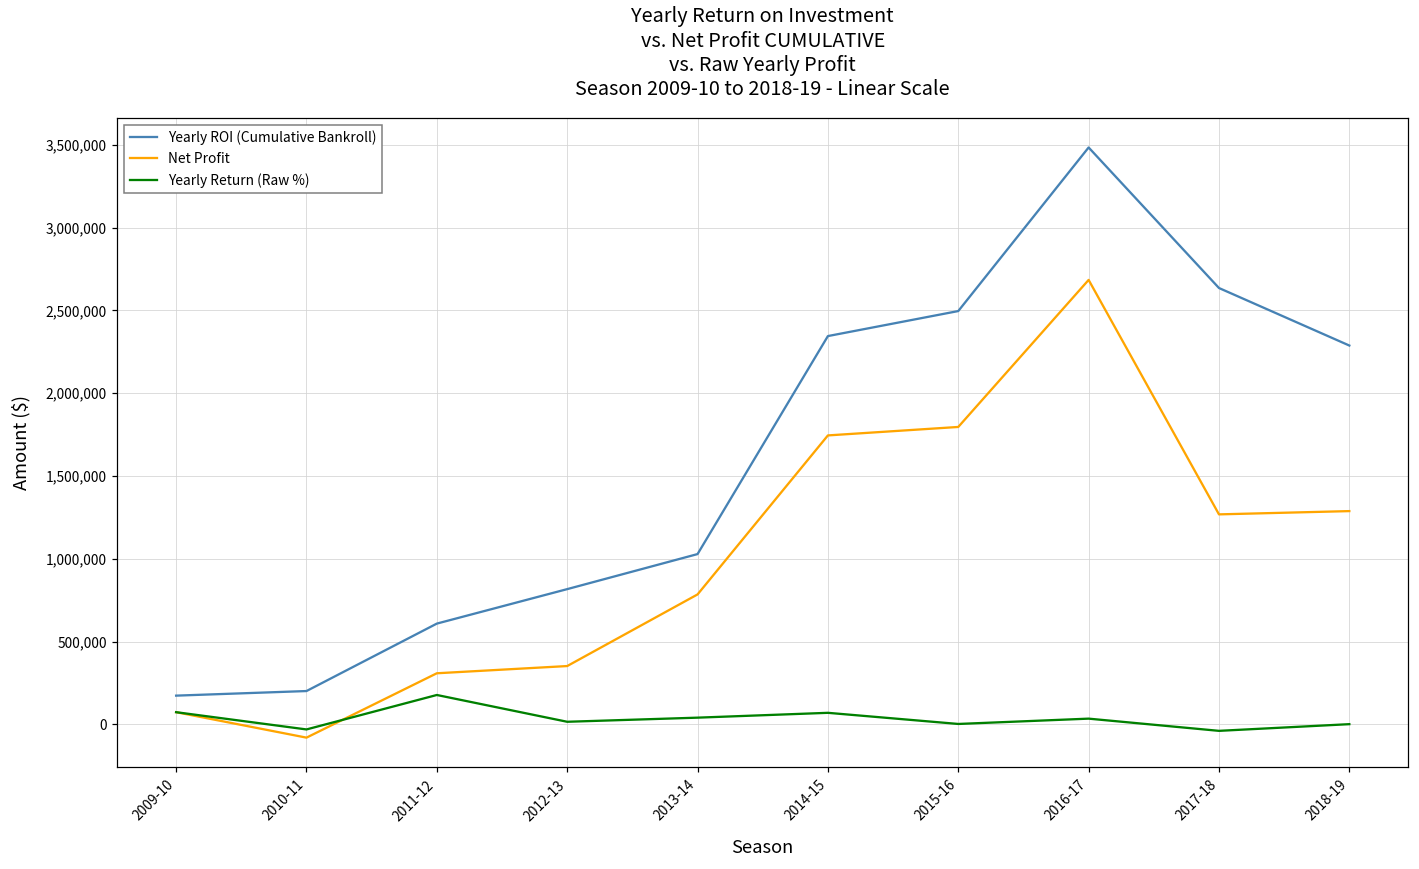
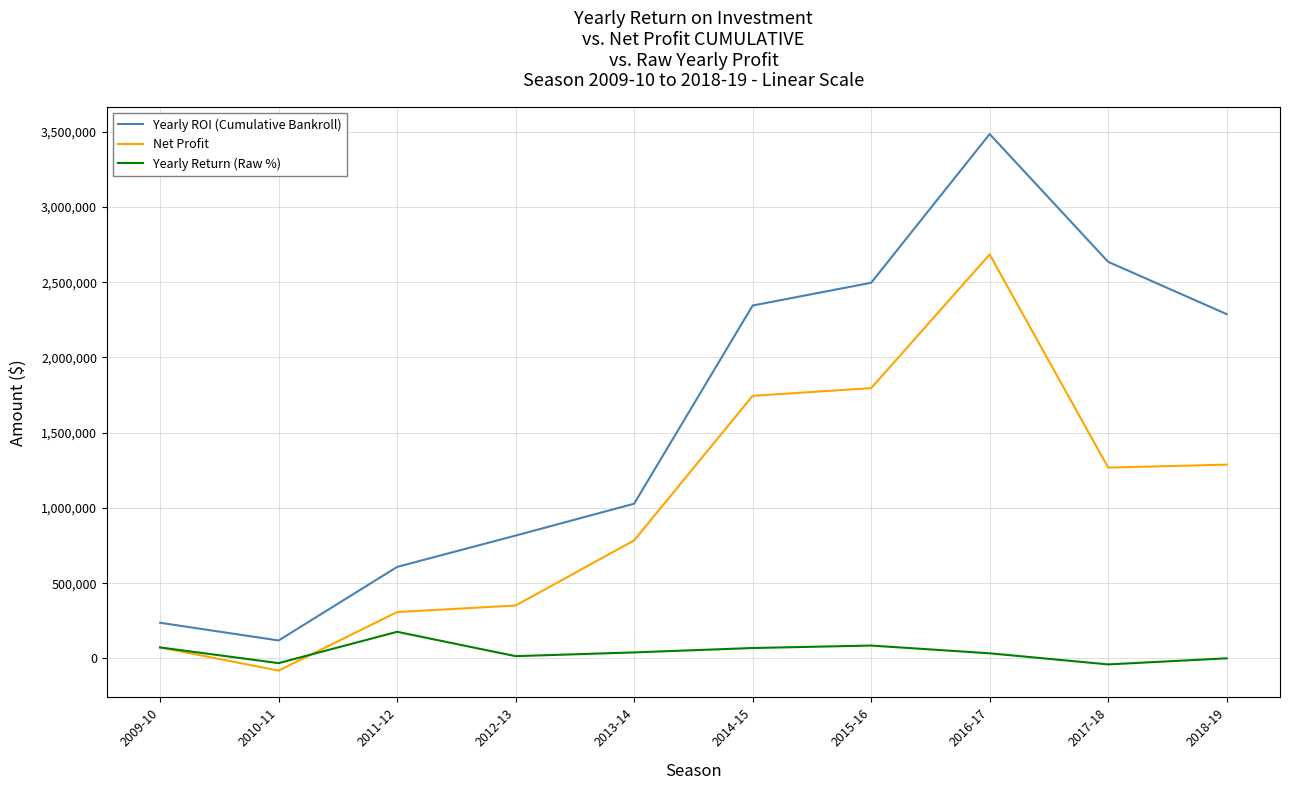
  {
    "Yearly ROI (Cumulative Bankroll)": {
-     "2009-10": "170,000",
-     "2010-11": "200,000",
+     "2009-10": "240,000",
+     "2010-11": "120,000",
      "2011-12": "610,000",
      "2012-13": "820,000",
      "2013-14": "1,030,000",
      "2014-15": "2,340,000",
      "2015-16": "2,500,000",
      "2016-17": "3,480,000",
      "2017-18": "2,640,000",
      "2018-19": "2,290,000"
    },
    "Net Profit": {
      "2010-11": "-80,000",
      "2011-12": "310,000",
      "2012-13": "350,000",
      "2013-14": "780,000",
      "2014-15": "1,740,000",
      "2015-16": "1,800,000",
      "2016-17": "2,680,000",
      "2017-18": "1,270,000",
      "2018-19": "1,290,000"
    },
    "Yearly Return (Raw %)": {
      "2010-11": "-30,000",
      "2011-12": "180,000",
      "2012-13": "20,000",
      "2013-14": "40,000",
      "2014-15": "70,000",
-     "2015-16": "0",
+     "2015-16": "90,000",
      "2016-17": "30,000",
      "2017-18": "-40,000",
      "2018-19": "0"
    }
  }
